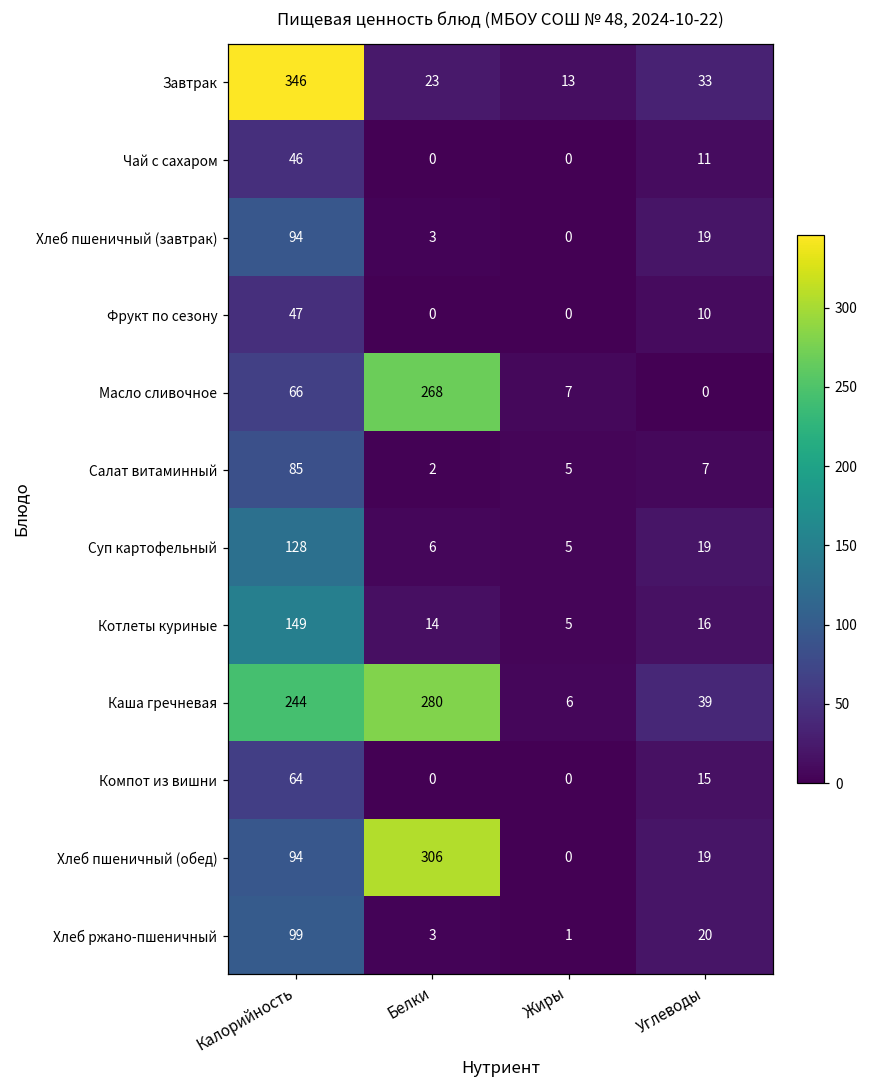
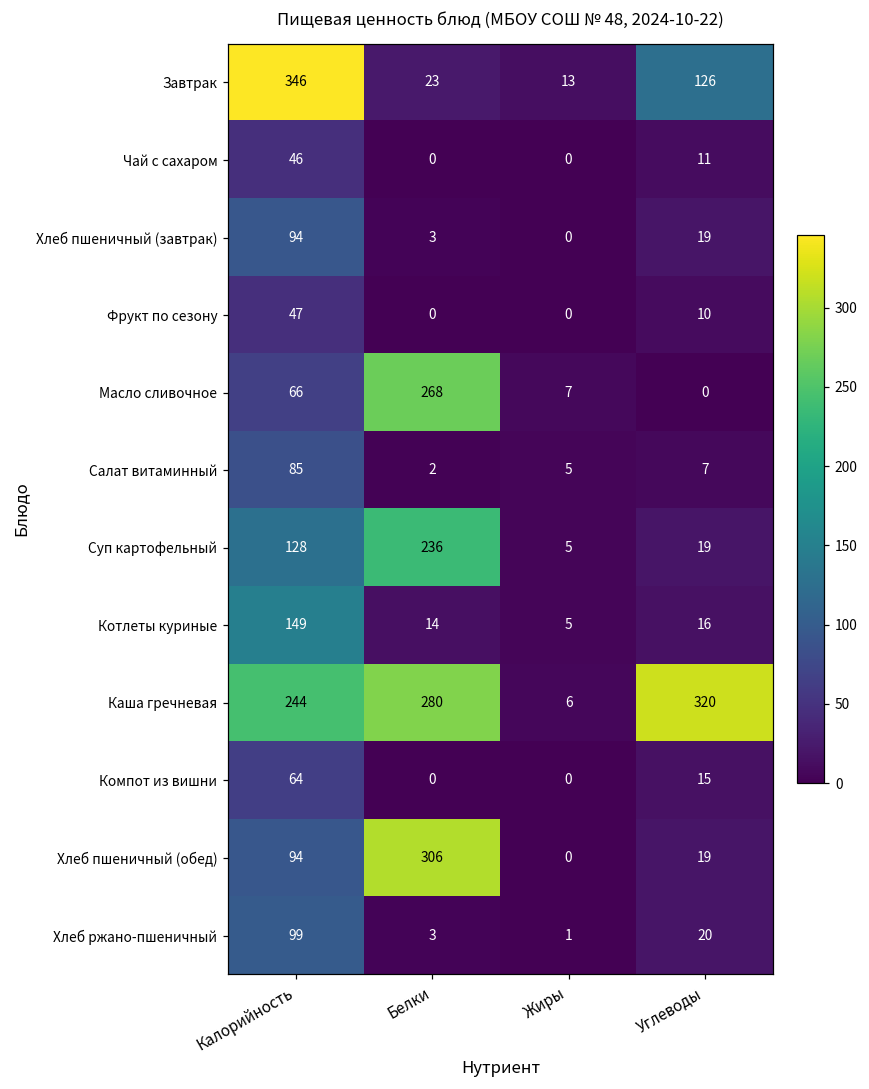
  {
    "Завтрак": {
      "Калорийность": 346,
      "Белки": 23,
      "Жиры": 13,
-     "Углеводы": 33
+     "Углеводы": 126
    },
    "Чай с сахаром": {
      "Калорийность": 46,
      "Белки": 0,
      "Жиры": 0,
      "Углеводы": 11
    },
    "Хлеб пшеничный (завтрак)": {
      "Калорийность": 94,
      "Белки": 3,
      "Жиры": 0,
      "Углеводы": 19
    },
    "Фрукт по сезону": {
      "Калорийность": 47,
      "Белки": 0,
      "Жиры": 0,
      "Углеводы": 10
    },
    "Масло сливочное": {
      "Калорийность": 66,
      "Белки": 268,
      "Жиры": 7,
      "Углеводы": 0
    },
    "Салат витаминный": {
      "Калорийность": 85,
      "Белки": 2,
      "Жиры": 5,
      "Углеводы": 7
    },
    "Суп картофельный": {
      "Калорийность": 128,
-     "Белки": 6,
+     "Белки": 236,
      "Жиры": 5,
      "Углеводы": 19
    },
    "Котлеты куриные": {
      "Калорийность": 149,
      "Белки": 14,
      "Жиры": 5,
      "Углеводы": 16
    },
    "Каша гречневая": {
      "Калорийность": 244,
      "Белки": 280,
      "Жиры": 6,
-     "Углеводы": 39
+     "Углеводы": 320
    },
    "Компот из вишни": {
      "Калорийность": 64,
      "Белки": 0,
      "Жиры": 0,
      "Углеводы": 15
    },
    "Хлеб пшеничный (обед)": {
      "Калорийность": 94,
      "Белки": 306,
      "Жиры": 0,
      "Углеводы": 19
    },
    "Хлеб ржано-пшеничный": {
      "Калорийность": 99,
      "Белки": 3,
      "Жиры": 1,
      "Углеводы": 20
    }
  }
